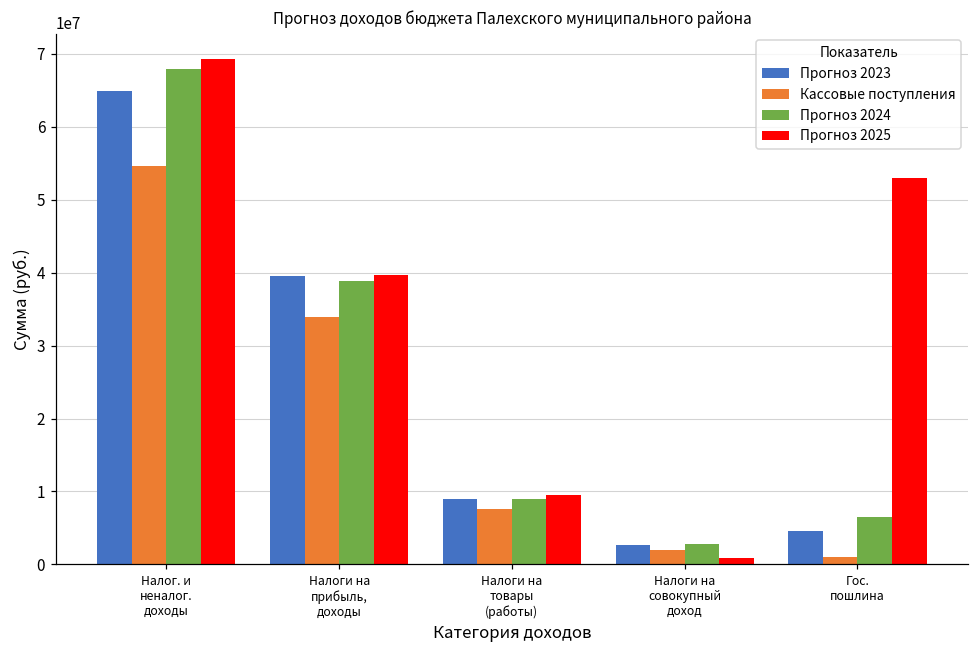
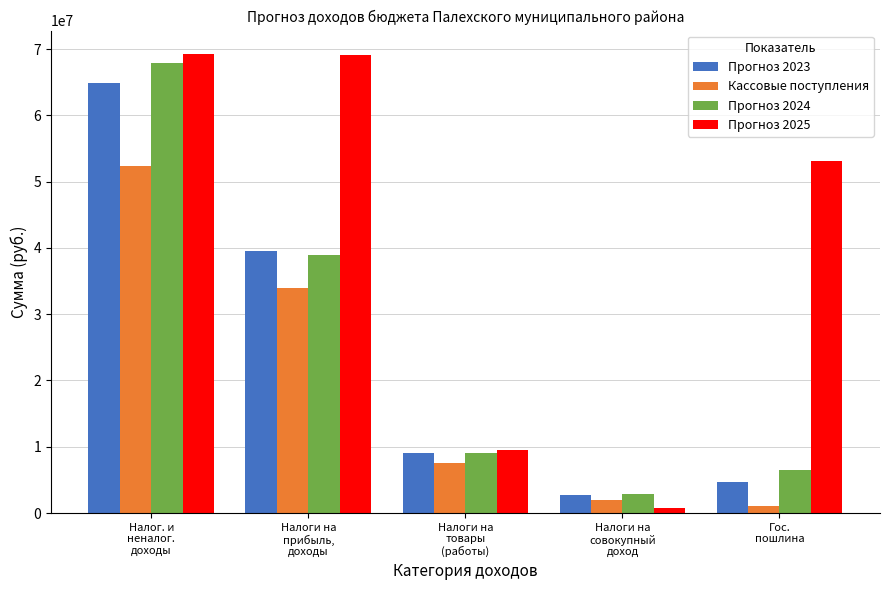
  {
    "Прогноз 2023": {
      "Налог. и неналог. доходы": 65000000,
      "Налоги на прибыль, доходы": 40000000,
      "Налоги на товары (работы)": 9000000,
      "Налоги на совокупный доход": 3000000,
      "Гос. пошлина": 5000000
    },
    "Кассовые поступления": {
-     "Налог. и неналог. доходы": 55000000,
+     "Налог. и неналог. доходы": 52000000,
      "Налоги на прибыль, доходы": 34000000,
      "Налоги на товары (работы)": 8000000,
      "Налоги на совокупный доход": 2000000,
      "Гос. пошлина": 1000000
    },
    "Прогноз 2024": {
      "Налог. и неналог. доходы": 68000000,
      "Налоги на прибыль, доходы": 39000000,
      "Налоги на товары (работы)": 9000000,
      "Налоги на совокупный доход": 3000000,
      "Гос. пошлина": 6000000
    },
    "Прогноз 2025": {
      "Налог. и неналог. доходы": 69000000,
-     "Налоги на прибыль, доходы": 40000000,
+     "Налоги на прибыль, доходы": 69000000,
      "Налоги на товары (работы)": 9000000,
      "Налоги на совокупный доход": 1000000,
      "Гос. пошлина": 53000000
    }
  }
